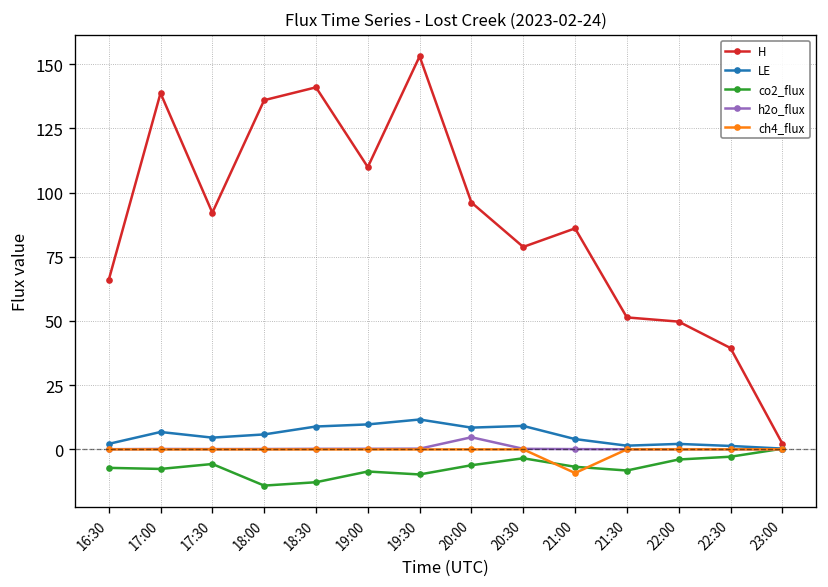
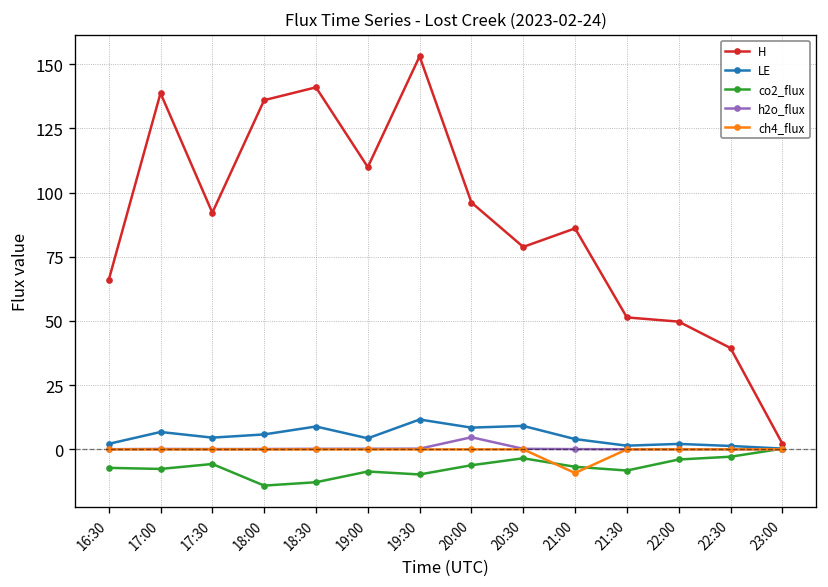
  {
    "H": {
      "16:30": 66,
      "17:00": 139,
      "17:30": 92,
      "18:00": 136,
      "18:30": 141,
      "19:00": 110,
      "19:30": 153,
      "20:00": 96,
      "20:30": 79,
      "21:00": 86,
      "21:30": 51,
      "22:00": 50,
      "22:30": 39,
      "23:00": 2
    },
    "LE": {
      "16:30": 2,
      "17:00": 7,
      "17:30": 5,
      "18:00": 6,
      "18:30": 9,
-     "19:00": 10,
+     "19:00": 4,
      "19:30": 12,
      "20:00": 8,
      "20:30": 9,
      "21:00": 4,
      "21:30": 1,
      "22:00": 2,
      "22:30": 1
    },
    "co2_flux": {
      "16:30": -7,
      "17:00": -8,
      "17:30": -6,
      "18:00": -14,
      "18:30": -13,
      "19:00": -9,
      "19:30": -10,
      "20:00": -6,
      "20:30": -3,
      "21:00": -7,
      "21:30": -8,
      "22:00": -4,
      "22:30": -3
    },
    "h2o_flux": {
      "20:00": 5,
      "21:00": 0
    },
    "ch4_flux": {
      "20:00": 0,
      "21:00": -9
    }
  }
